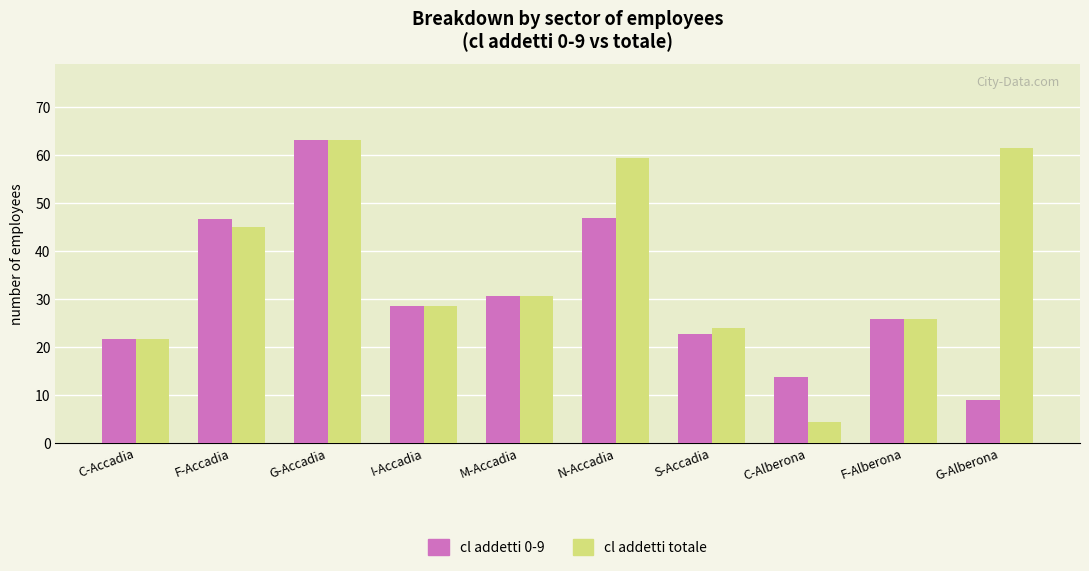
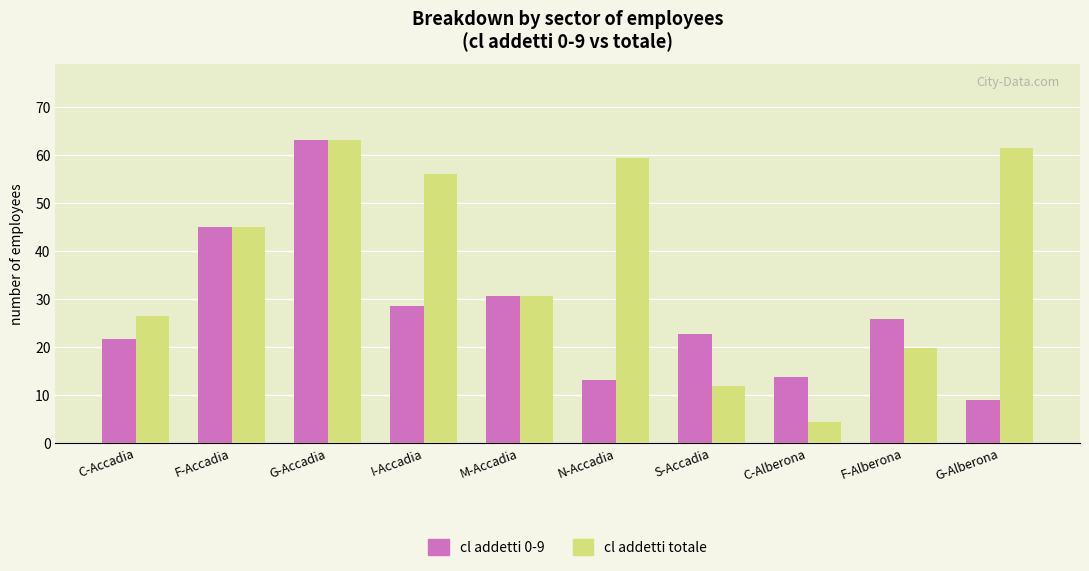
  {
    "cl addetti 0-9": {
      "C-Accadia": 22,
-     "F-Accadia": 47,
+     "F-Accadia": 45,
      "G-Accadia": 63,
      "I-Accadia": 28,
      "M-Accadia": 31,
-     "N-Accadia": 47,
+     "N-Accadia": 13,
      "S-Accadia": 23,
      "C-Alberona": 14,
      "F-Alberona": 26,
      "G-Alberona": 9
    },
    "cl addetti totale": {
-     "C-Accadia": 22,
+     "C-Accadia": 26,
      "F-Accadia": 45,
      "G-Accadia": 63,
-     "I-Accadia": 28,
+     "I-Accadia": 56,
      "M-Accadia": 31,
      "N-Accadia": 59,
-     "S-Accadia": 24,
+     "S-Accadia": 12,
      "C-Alberona": 4,
-     "F-Alberona": 26,
+     "F-Alberona": 20,
      "G-Alberona": 61
    }
  }
